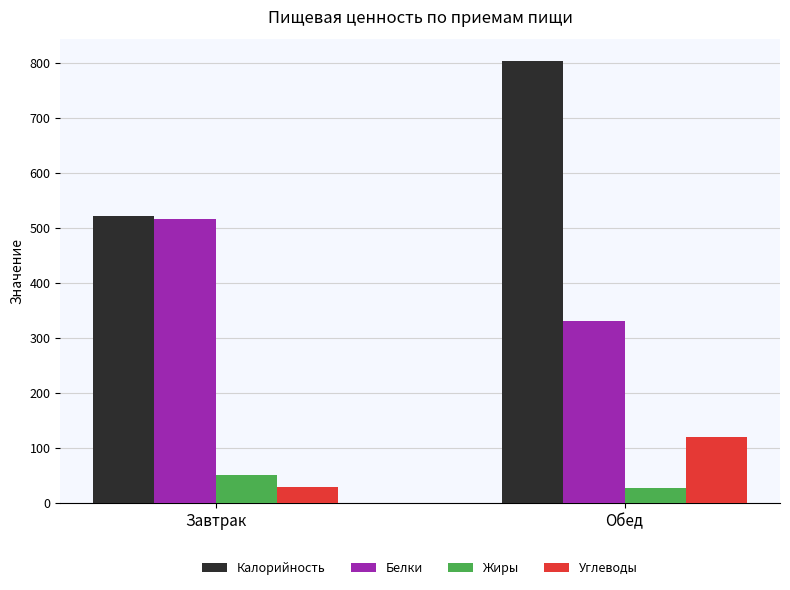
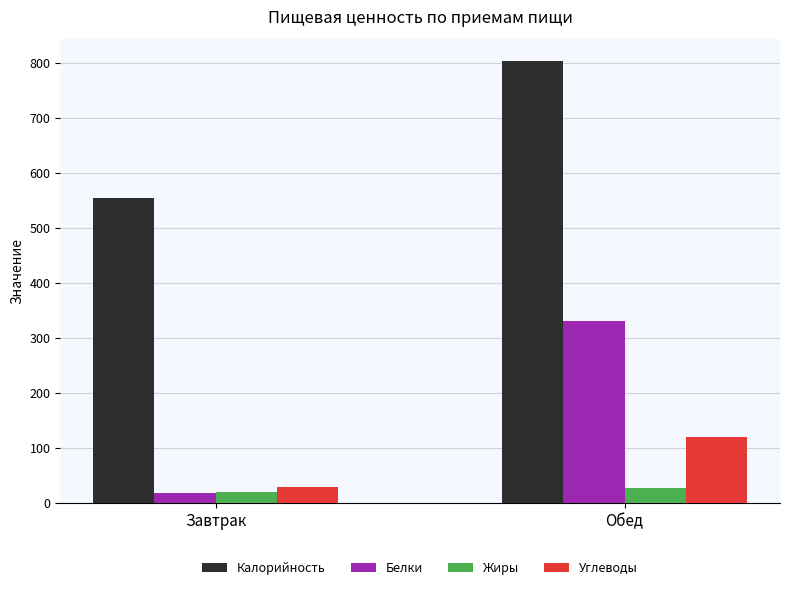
  {
    "Калорийность": {
-     "Завтрак": 520,
+     "Завтрак": 550,
      "Обед": 800
    },
    "Белки": {
-     "Завтрак": 520,
+     "Завтрак": 20,
      "Обед": 330
    },
    "Жиры": {
-     "Завтрак": 50,
+     "Завтрак": 20,
      "Обед": 30
    },
    "Углеводы": {
      "Завтрак": 30,
      "Обед": 120
    }
  }
